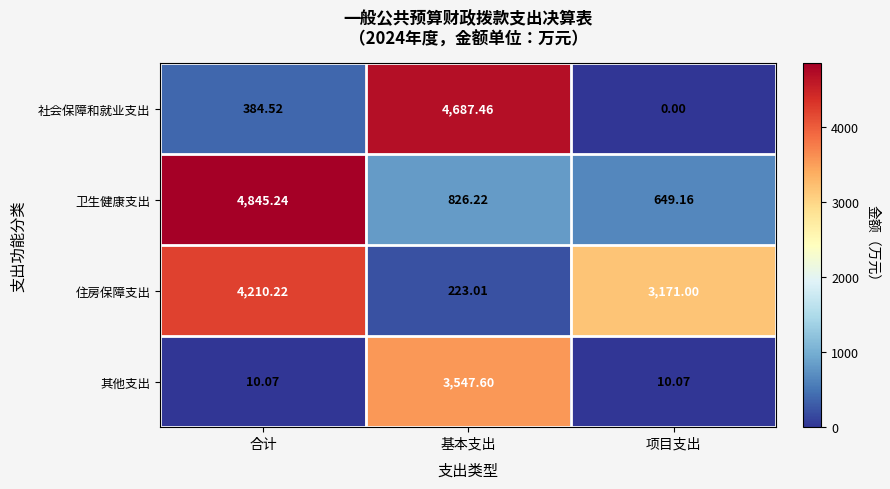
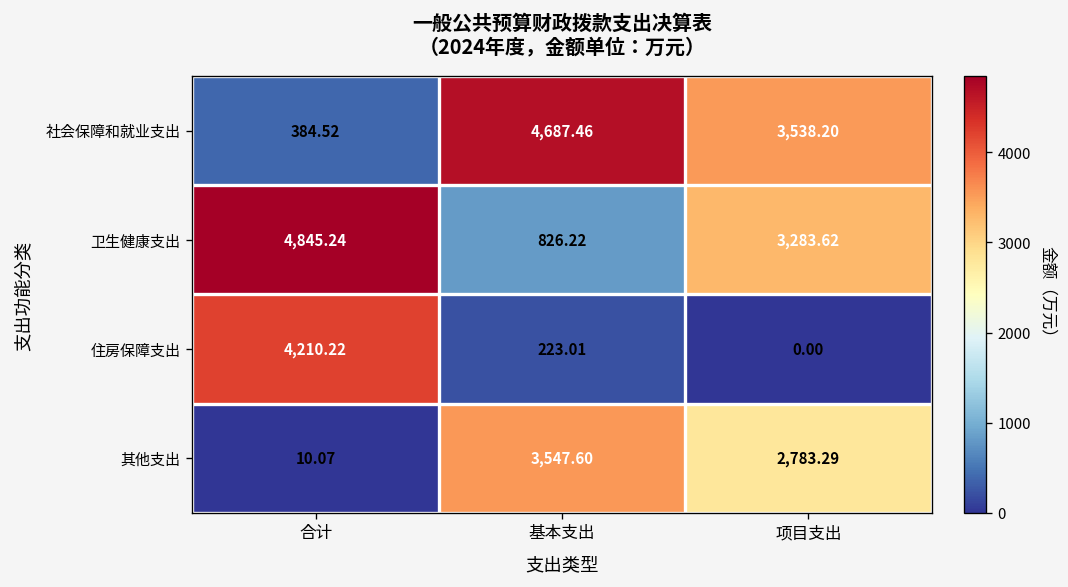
  {
    "社会保障和就业支出": {
      "合计": "384.52",
      "基本支出": "4,687.46",
-     "项目支出": "0.00"
+     "项目支出": "3,538.20"
    },
    "卫生健康支出": {
      "合计": "4,845.24",
      "基本支出": "826.22",
-     "项目支出": "649.16"
+     "项目支出": "3,283.62"
    },
    "住房保障支出": {
      "合计": "4,210.22",
      "基本支出": "223.01",
-     "项目支出": "3,171.00"
+     "项目支出": "0.00"
    },
    "其他支出": {
      "合计": "10.07",
      "基本支出": "3,547.60",
-     "项目支出": "10.07"
+     "项目支出": "2,783.29"
    }
  }
